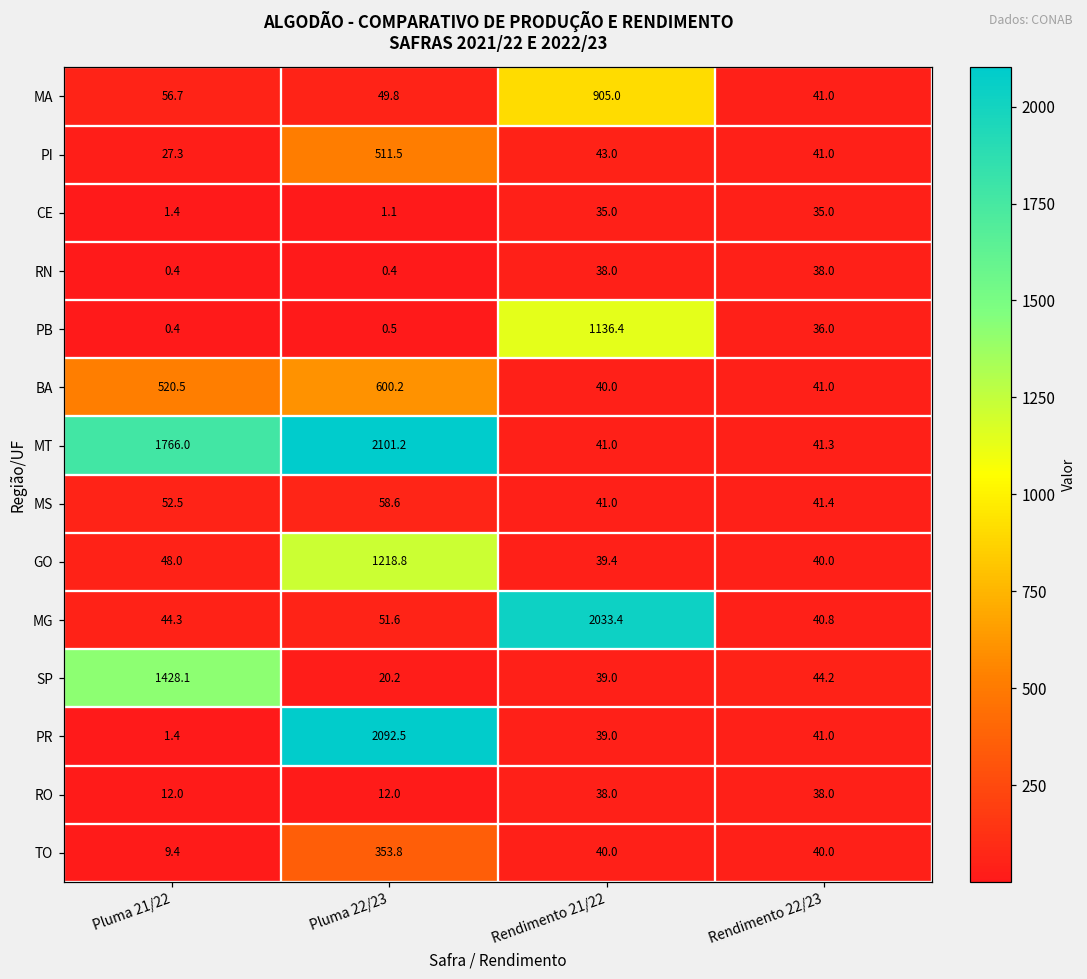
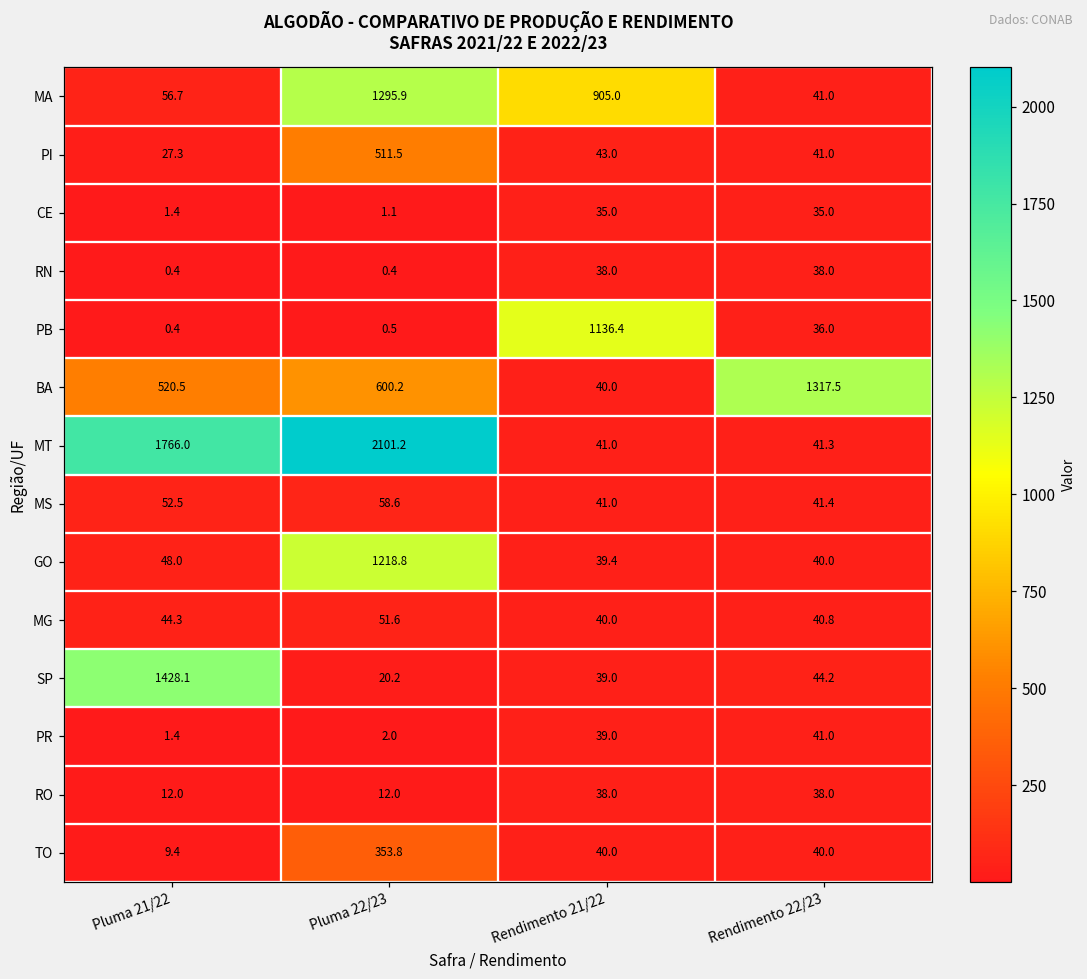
  {
    "MA": {
      "Pluma 21/22": 56.7,
-     "Pluma 22/23": 49.8,
+     "Pluma 22/23": 1295.9,
      "Rendimento 21/22": 905.0,
      "Rendimento 22/23": 41.0
    },
    "PI": {
      "Pluma 21/22": 27.3,
      "Pluma 22/23": 511.5,
      "Rendimento 21/22": 43.0,
      "Rendimento 22/23": 41.0
    },
    "CE": {
      "Pluma 21/22": 1.4,
      "Pluma 22/23": 1.1,
      "Rendimento 21/22": 35.0,
      "Rendimento 22/23": 35.0
    },
    "RN": {
      "Pluma 21/22": 0.4,
      "Pluma 22/23": 0.4,
      "Rendimento 21/22": 38.0,
      "Rendimento 22/23": 38.0
    },
    "PB": {
      "Pluma 21/22": 0.4,
      "Pluma 22/23": 0.5,
      "Rendimento 21/22": 1136.4,
      "Rendimento 22/23": 36.0
    },
    "BA": {
      "Pluma 21/22": 520.5,
      "Pluma 22/23": 600.2,
      "Rendimento 21/22": 40.0,
-     "Rendimento 22/23": 41.0
+     "Rendimento 22/23": 1317.5
    },
    "MT": {
      "Pluma 21/22": 1766.0,
      "Pluma 22/23": 2101.2,
      "Rendimento 21/22": 41.0,
      "Rendimento 22/23": 41.3
    },
    "MS": {
      "Pluma 21/22": 52.5,
      "Pluma 22/23": 58.6,
      "Rendimento 21/22": 41.0,
      "Rendimento 22/23": 41.4
    },
    "GO": {
      "Pluma 21/22": 48.0,
      "Pluma 22/23": 1218.8,
      "Rendimento 21/22": 39.4,
      "Rendimento 22/23": 40.0
    },
    "MG": {
      "Pluma 21/22": 44.3,
      "Pluma 22/23": 51.6,
-     "Rendimento 21/22": 2033.4,
+     "Rendimento 21/22": 40.0,
      "Rendimento 22/23": 40.8
    },
    "SP": {
      "Pluma 21/22": 1428.1,
      "Pluma 22/23": 20.2,
      "Rendimento 21/22": 39.0,
      "Rendimento 22/23": 44.2
    },
    "PR": {
      "Pluma 21/22": 1.4,
-     "Pluma 22/23": 2092.5,
+     "Pluma 22/23": 2.0,
      "Rendimento 21/22": 39.0,
      "Rendimento 22/23": 41.0
    },
    "RO": {
      "Pluma 21/22": 12.0,
      "Pluma 22/23": 12.0,
      "Rendimento 21/22": 38.0,
      "Rendimento 22/23": 38.0
    },
    "TO": {
      "Pluma 21/22": 9.4,
      "Pluma 22/23": 353.8,
      "Rendimento 21/22": 40.0,
      "Rendimento 22/23": 40.0
    }
  }
